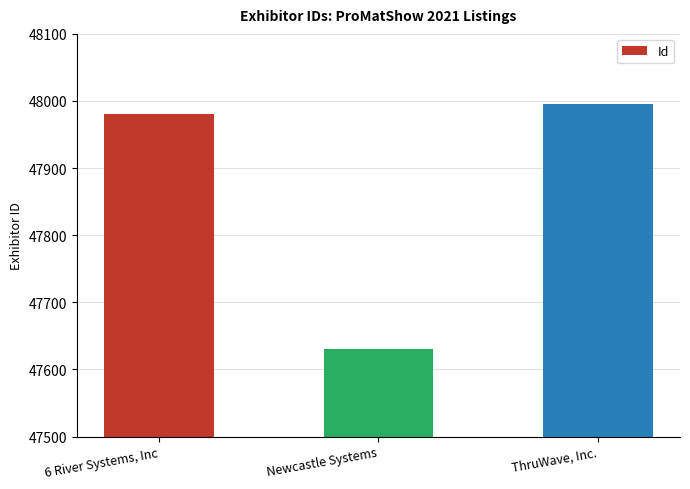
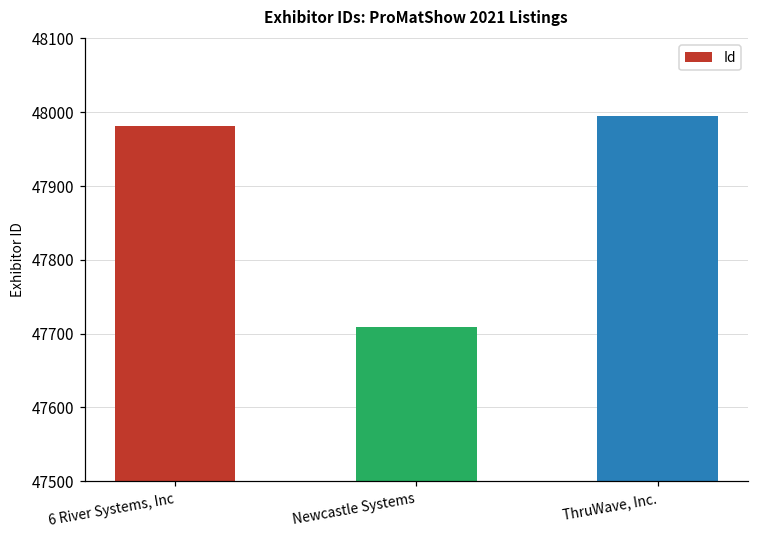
  {
    "6 River Systems, Inc": 47980,
-   "Newcastle Systems": 47630,
+   "Newcastle Systems": 47710,
    "ThruWave, Inc.": 48000
  }
